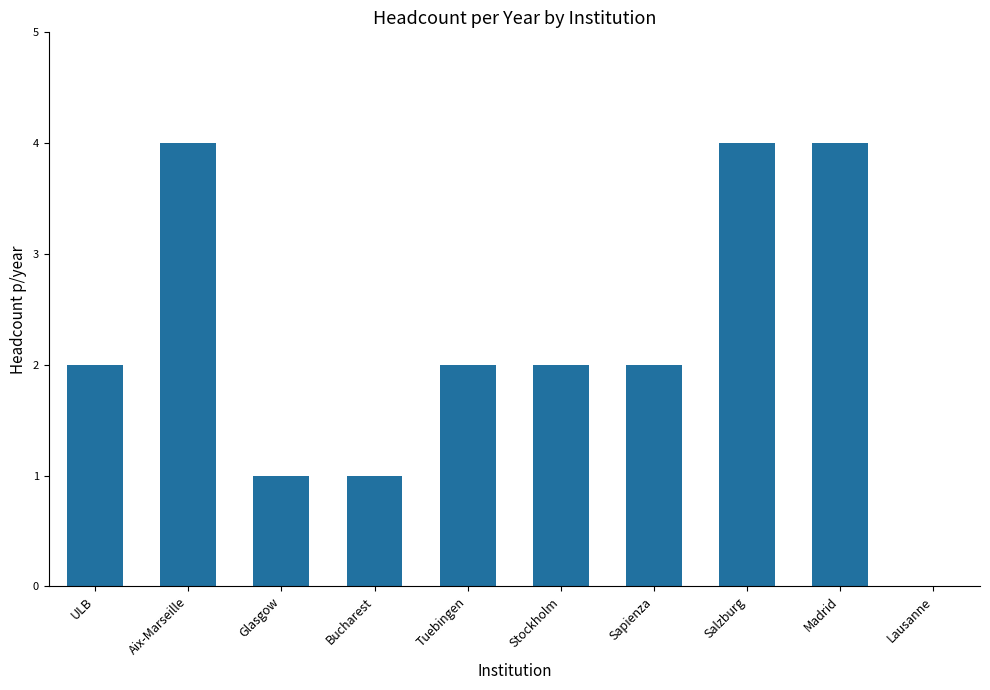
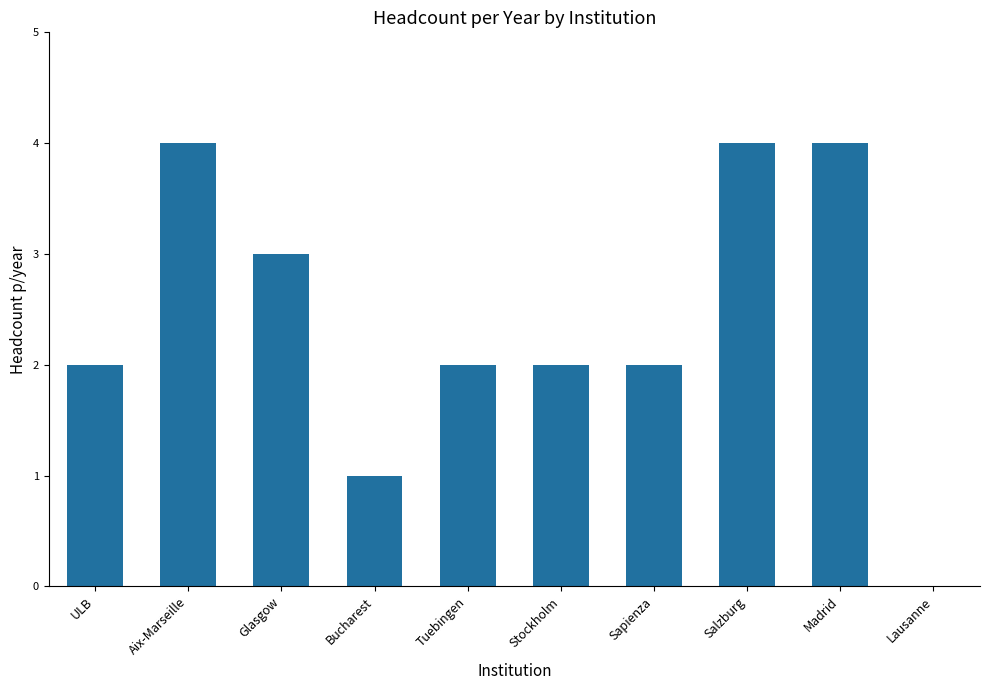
  {
    "ULB": 2,
    "Aix-Marseille": 4,
-   "Glasgow": 1,
+   "Glasgow": 3,
    "Bucharest": 1,
    "Tuebingen": 2,
    "Stockholm": 2,
    "Sapienza": 2,
    "Salzburg": 4,
    "Madrid": 4,
    "Lausanne": 0
  }
